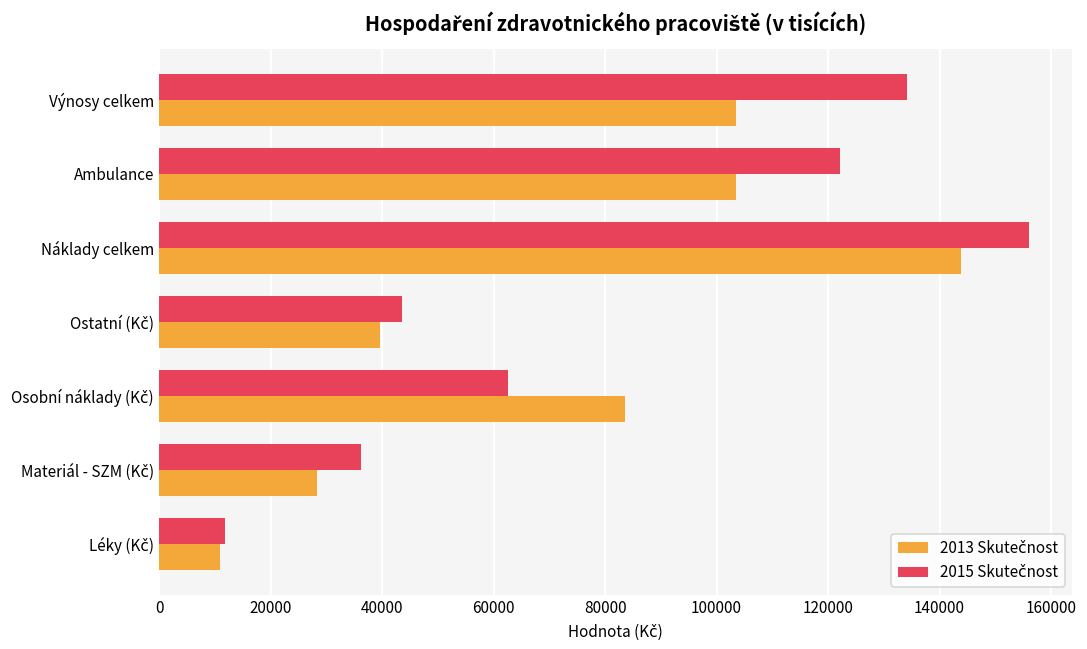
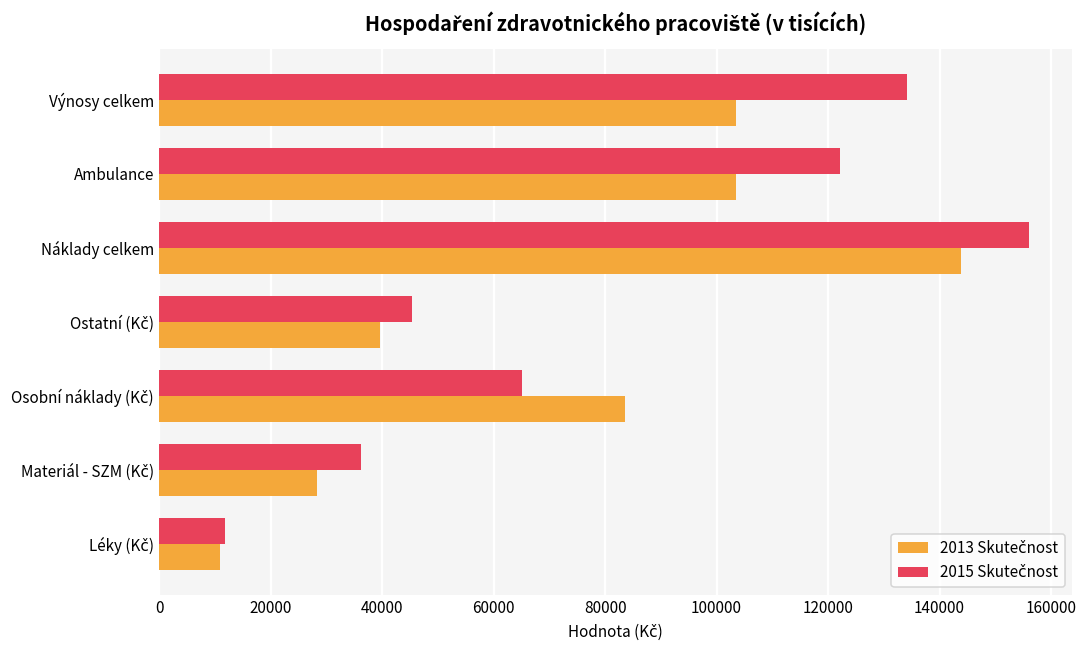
  {
    "2013 Skutečnost": {
      "Výnosy celkem": 103000,
      "Ambulance": 103000,
      "Náklady celkem": 144000,
      "Ostatní (Kč)": 40000,
      "Osobní náklady (Kč)": 84000,
      "Materiál - SZM (Kč)": 28000,
      "Léky (Kč)": 11000
    },
    "2015 Skutečnost": {
      "Výnosy celkem": 134000,
      "Ambulance": 122000,
      "Náklady celkem": 156000,
-     "Ostatní (Kč)": 44000,
-     "Osobní náklady (Kč)": 63000,
+     "Ostatní (Kč)": 45000,
+     "Osobní náklady (Kč)": 65000,
      "Materiál - SZM (Kč)": 36000,
      "Léky (Kč)": 12000
    }
  }
